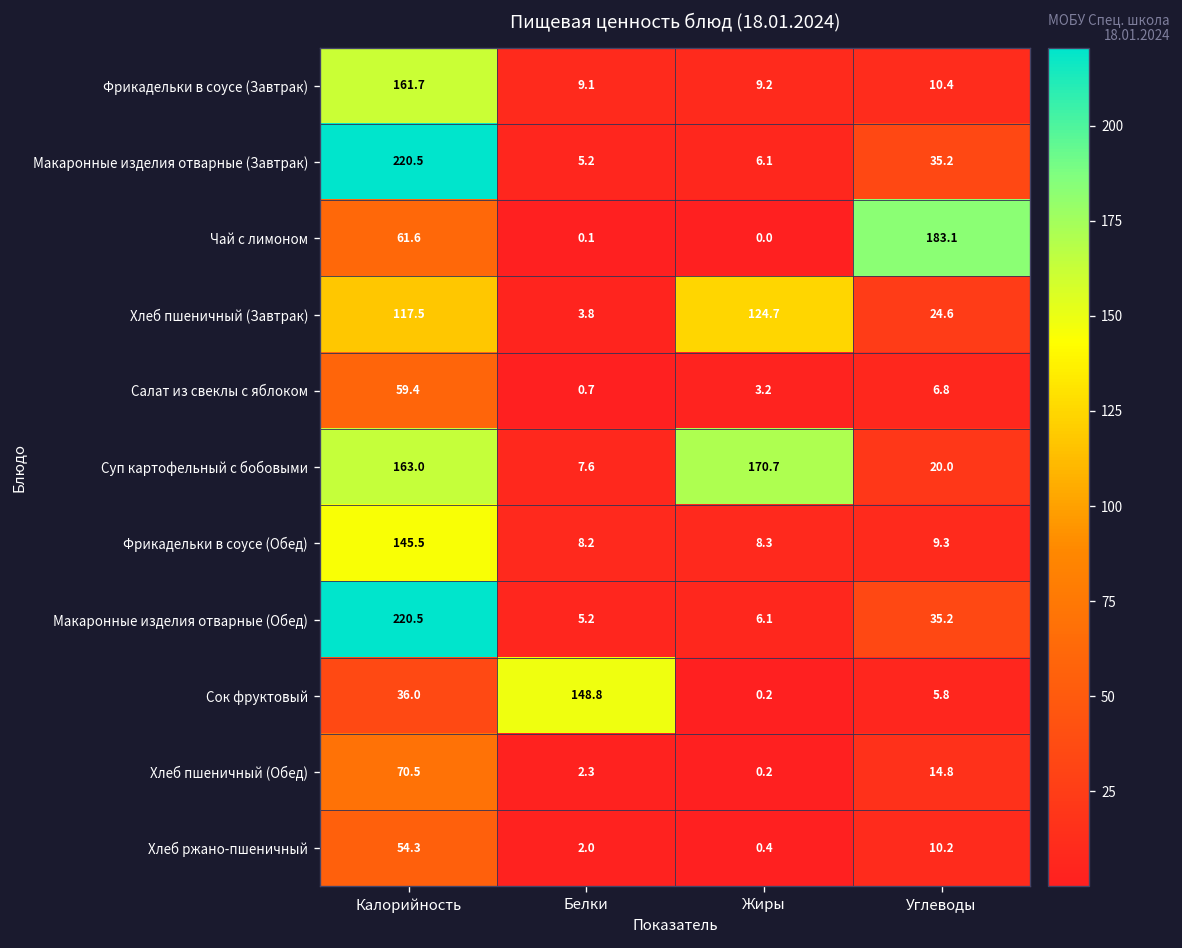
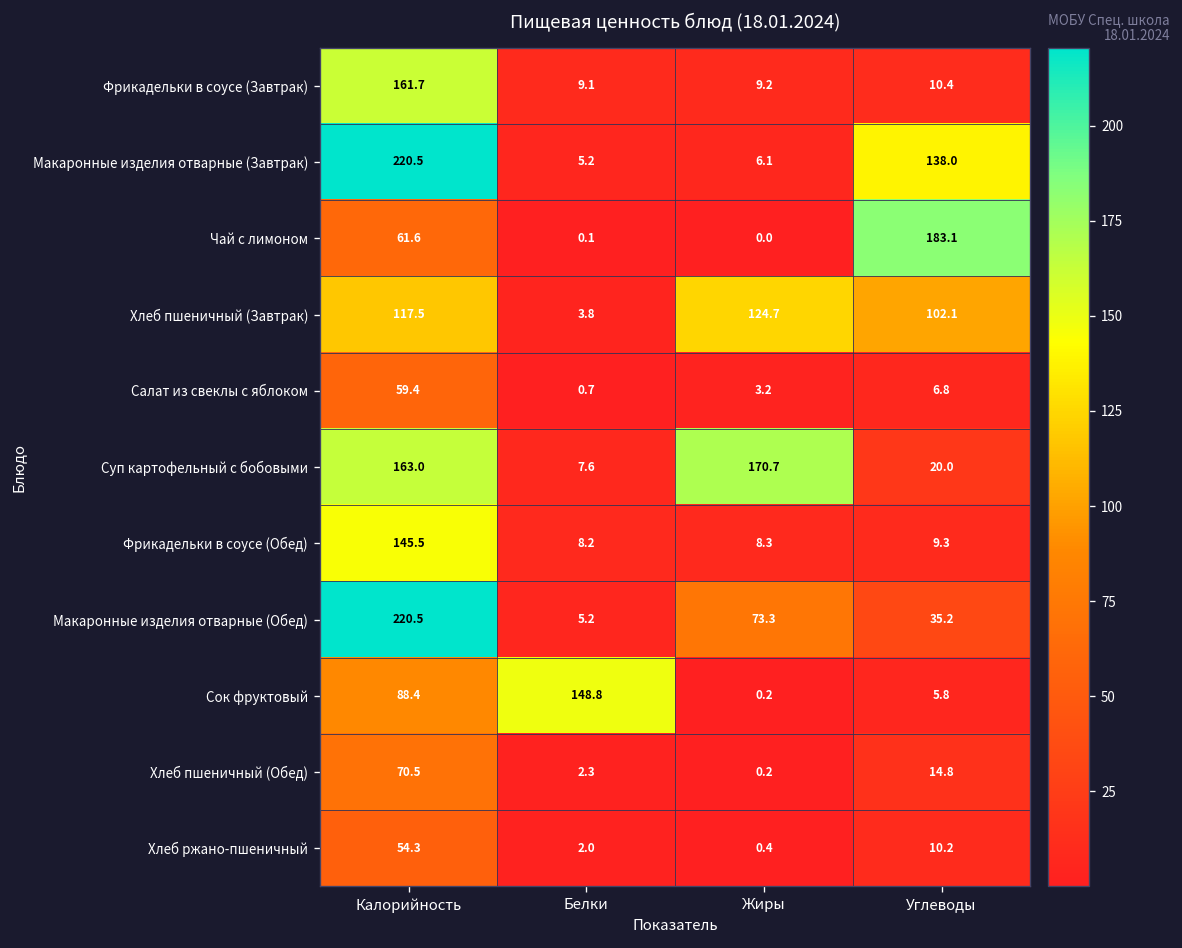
  {
    "Фрикадельки в соусе (Завтрак)": {
      "Калорийность": 161.7,
      "Белки": 9.1,
      "Жиры": 9.2,
      "Углеводы": 10.4
    },
    "Макаронные изделия отварные (Завтрак)": {
      "Калорийность": 220.5,
      "Белки": 5.2,
      "Жиры": 6.1,
-     "Углеводы": 35.2
+     "Углеводы": 138.0
    },
    "Чай с лимоном": {
      "Калорийность": 61.6,
      "Белки": 0.1,
      "Жиры": 0.0,
      "Углеводы": 183.1
    },
    "Хлеб пшеничный (Завтрак)": {
      "Калорийность": 117.5,
      "Белки": 3.8,
      "Жиры": 124.7,
-     "Углеводы": 24.6
+     "Углеводы": 102.1
    },
    "Салат из свеклы с яблоком": {
      "Калорийность": 59.4,
      "Белки": 0.7,
      "Жиры": 3.2,
      "Углеводы": 6.8
    },
    "Суп картофельный с бобовыми": {
      "Калорийность": 163.0,
      "Белки": 7.6,
      "Жиры": 170.7,
      "Углеводы": 20.0
    },
    "Фрикадельки в соусе (Обед)": {
      "Калорийность": 145.5,
      "Белки": 8.2,
      "Жиры": 8.3,
      "Углеводы": 9.3
    },
    "Макаронные изделия отварные (Обед)": {
      "Калорийность": 220.5,
      "Белки": 5.2,
-     "Жиры": 6.1,
+     "Жиры": 73.3,
      "Углеводы": 35.2
    },
    "Сок фруктовый": {
-     "Калорийность": 36.0,
+     "Калорийность": 88.4,
      "Белки": 148.8,
      "Жиры": 0.2,
      "Углеводы": 5.8
    },
    "Хлеб пшеничный (Обед)": {
      "Калорийность": 70.5,
      "Белки": 2.3,
      "Жиры": 0.2,
      "Углеводы": 14.8
    },
    "Хлеб ржано-пшеничный": {
      "Калорийность": 54.3,
      "Белки": 2.0,
      "Жиры": 0.4,
      "Углеводы": 10.2
    }
  }
